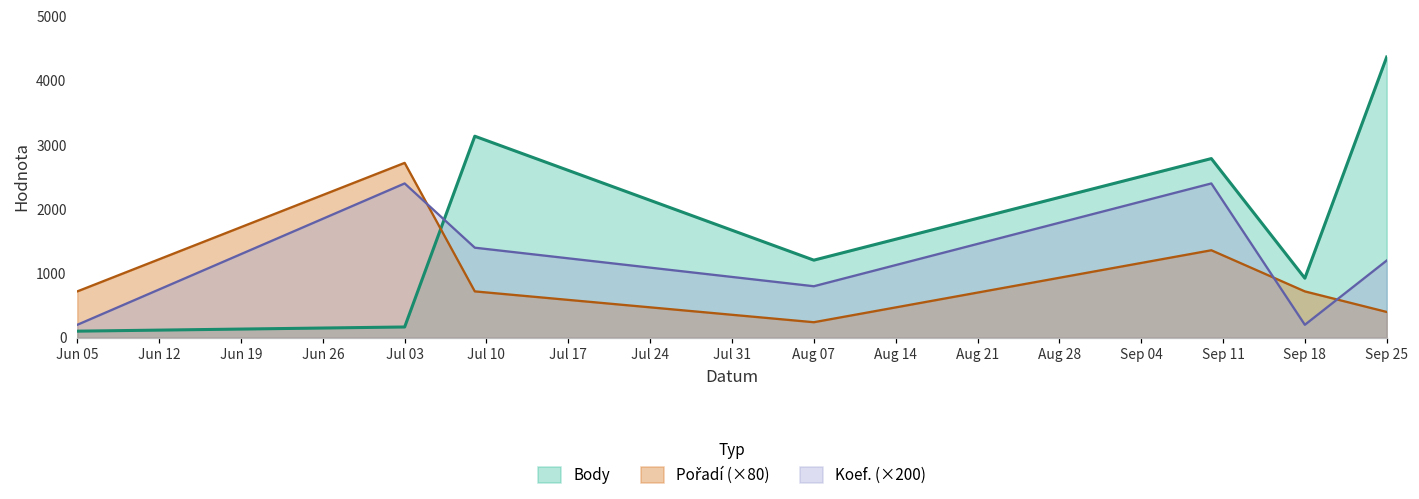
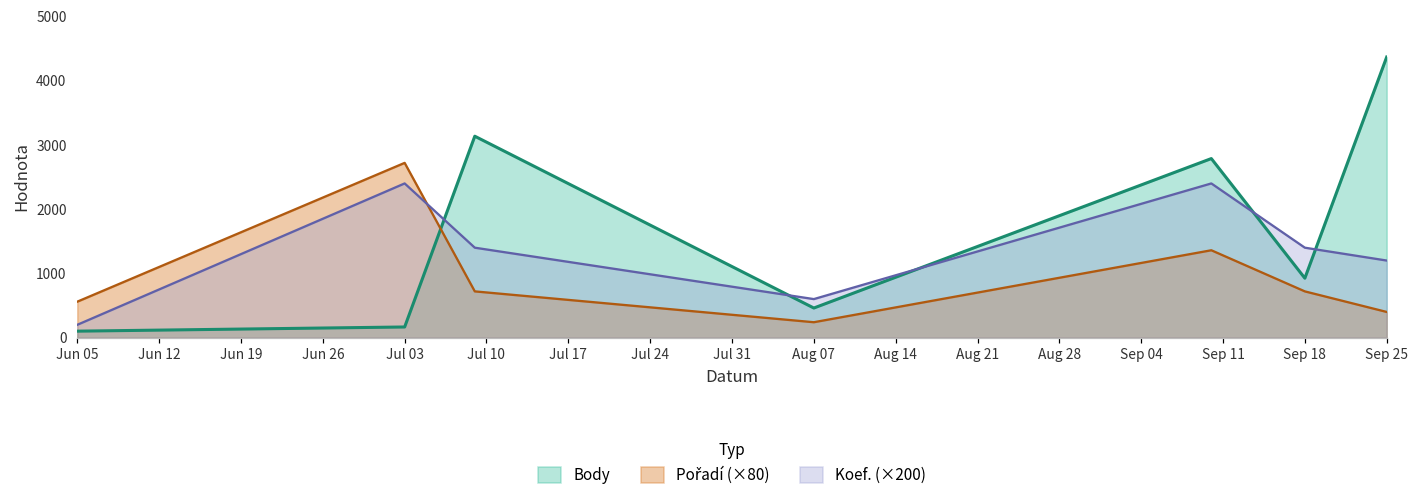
  {
    "Body": {
      "Jun 05": 100,
      "Jul 03": 200,
-     "Aug 07": 1200,
+     "Aug 07": 500,
      "Sep 18": 900,
      "Sep 25": 4400
    },
    "Pořadí (×80)": {
-     "Jun 05": 700,
+     "Jun 05": 600,
      "Jul 03": 2700,
      "Aug 07": 200,
      "Sep 18": 700,
      "Sep 25": 400
    },
    "Koef. (×200)": {
      "Jun 05": 200,
      "Jul 03": 2400,
-     "Aug 07": 800,
-     "Sep 18": 200,
+     "Aug 07": 600,
+     "Sep 18": 1400,
      "Sep 25": 1200
    }
  }
